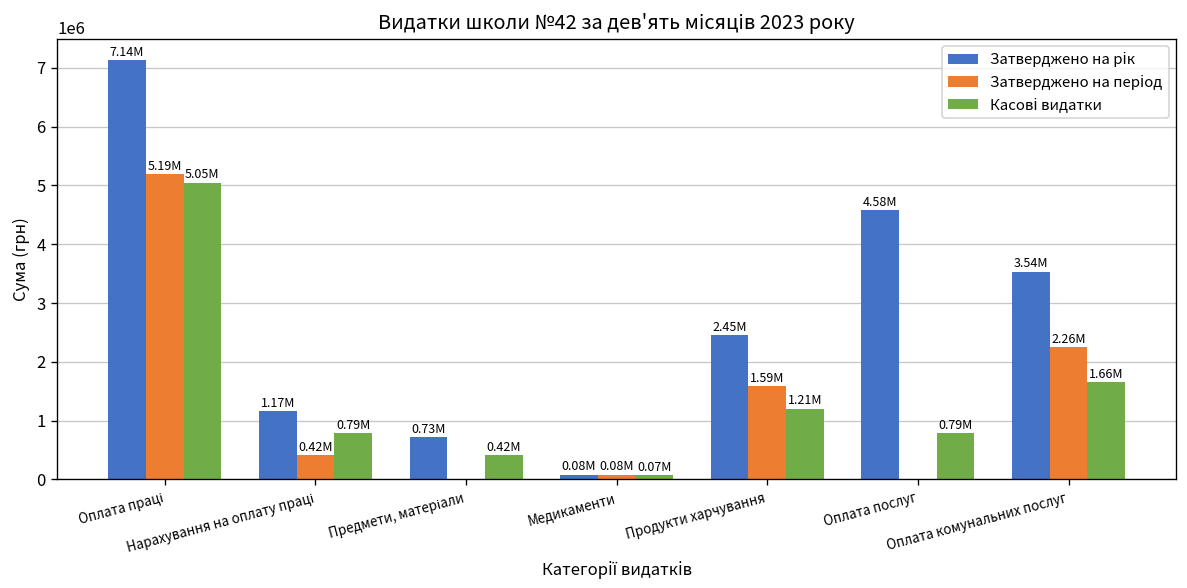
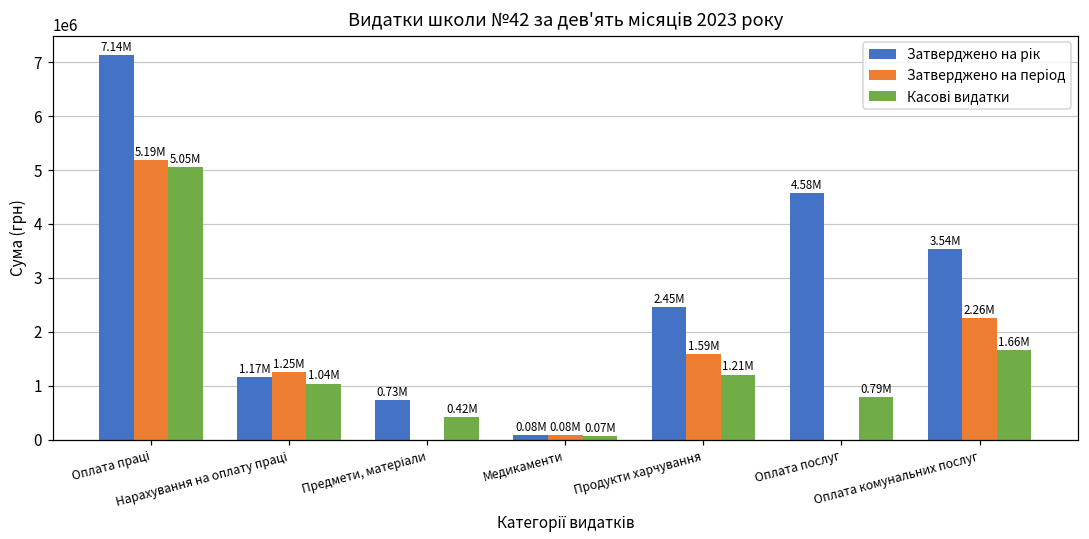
  {
    "Затверджено на рік": {
      "Оплата праці": "7.14M",
      "Нарахування на оплату праці": "1.17M",
      "Предмети, матеріали": "0.73M",
      "Медикаменти": "0.08M",
      "Продукти харчування": "2.45M",
      "Оплата послуг": "4.58M",
      "Оплата комунальних послуг": "3.54M"
    },
    "Затверджено на період": {
      "Оплата праці": "5.19M",
-     "Нарахування на оплату праці": "0.42M",
+     "Нарахування на оплату праці": "1.25M",
      "Медикаменти": "0.08M",
      "Продукти харчування": "1.59M",
      "Оплата комунальних послуг": "2.26M"
    },
    "Касові видатки": {
      "Оплата праці": "5.05M",
-     "Нарахування на оплату праці": "0.79M",
+     "Нарахування на оплату праці": "1.04M",
      "Предмети, матеріали": "0.42M",
      "Медикаменти": "0.07M",
      "Продукти харчування": "1.21M",
      "Оплата послуг": "0.79M",
      "Оплата комунальних послуг": "1.66M"
    }
  }
